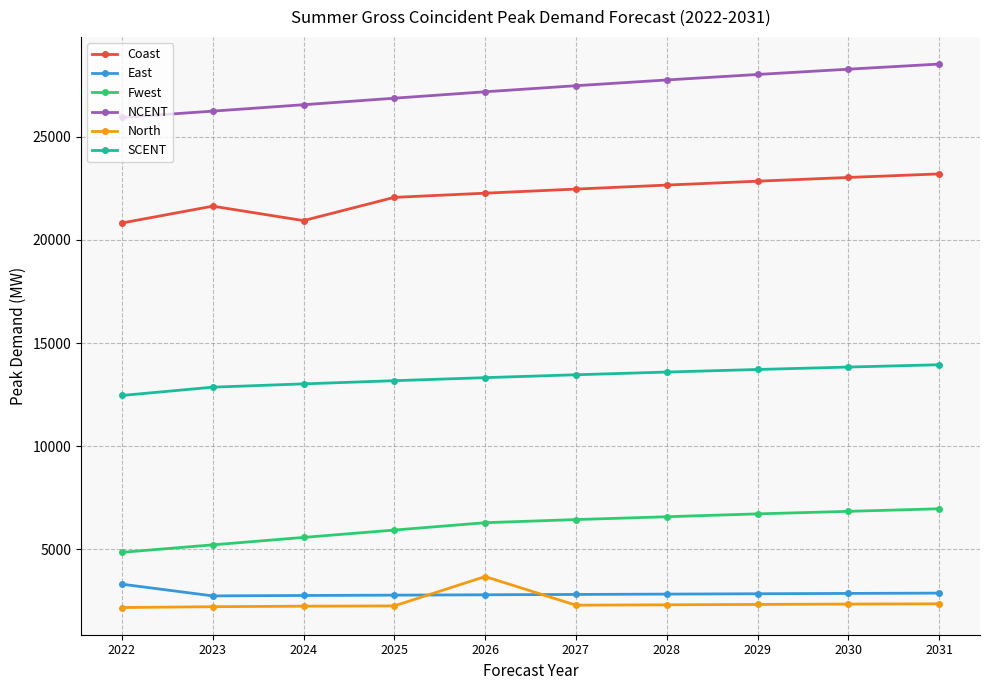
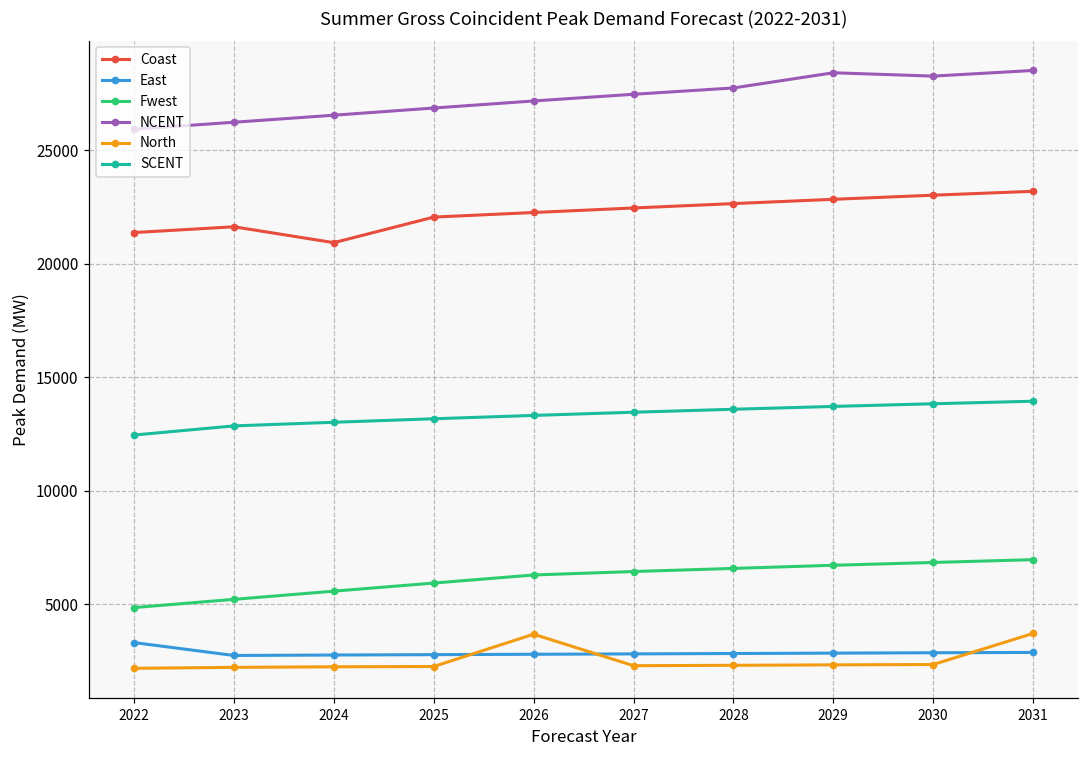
  {
    "Coast": {
-     "2022": 20800,
+     "2022": 21400,
      "2023": 21600,
      "2024": 20900,
      "2025": 22100,
      "2026": 22300,
      "2027": 22500,
      "2028": 22700,
      "2029": 22800,
      "2030": 23000,
      "2031": 23200
    },
    "East": {
      "2022": 3300,
      "2023": 2800,
      "2024": 2800,
      "2025": 2800,
      "2026": 2800,
      "2027": 2800,
      "2028": 2800,
      "2029": 2900,
      "2030": 2900,
      "2031": 2900
    },
    "NCENT": {
      "2023": 26200,
      "2024": 26600,
      "2025": 26900,
      "2026": 27200,
      "2027": 27500,
      "2028": 27800,
-     "2029": 28000,
+     "2029": 28400,
      "2030": 28300,
      "2031": 28500
    },
    "North": {
      "2022": 2200,
      "2023": 2200,
      "2024": 2300,
      "2025": 2300,
      "2026": 3700,
      "2027": 2300,
      "2028": 2300,
      "2029": 2300,
      "2030": 2400,
-     "2031": 2400
+     "2031": 3700
    }
  }
